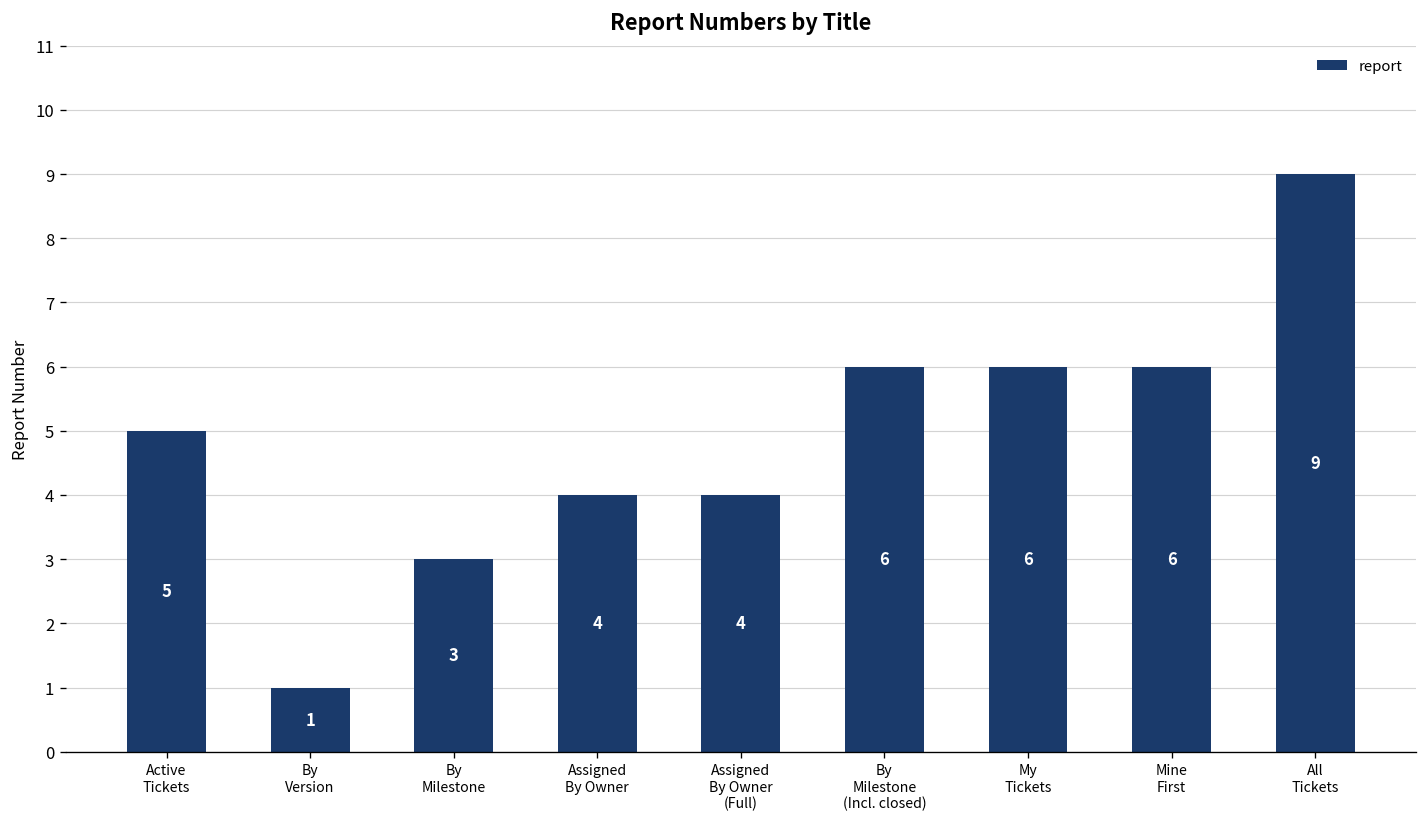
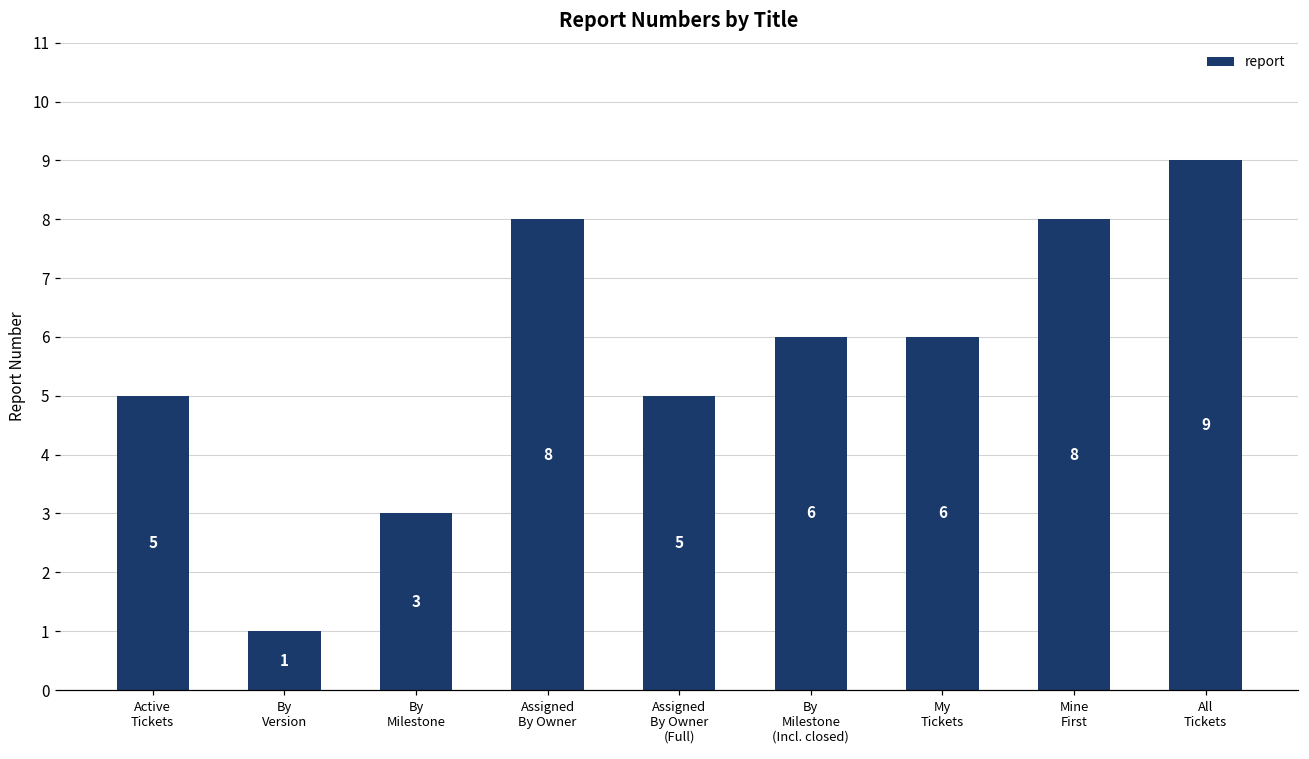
  {
    "Active Tickets": 5,
    "By Version": 1,
    "By Milestone": 3,
-   "Assigned By Owner": 4,
-   "Assigned By Owner (Full)": 4,
+   "Assigned By Owner": 8,
+   "Assigned By Owner (Full)": 5,
    "By Milestone (Incl. closed)": 6,
    "My Tickets": 6,
-   "Mine First": 6,
+   "Mine First": 8,
    "All Tickets": 9
  }
